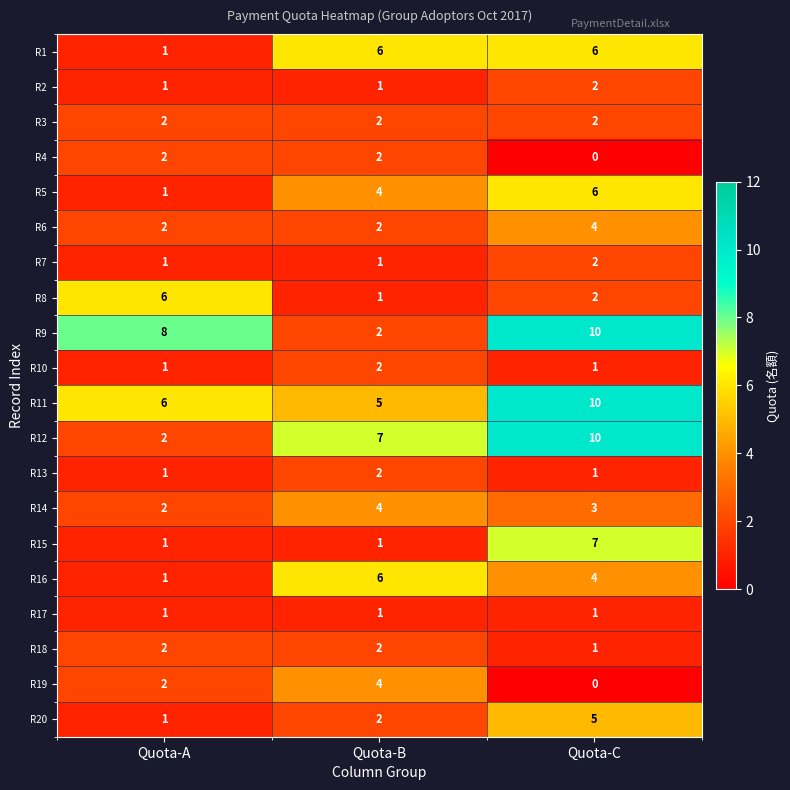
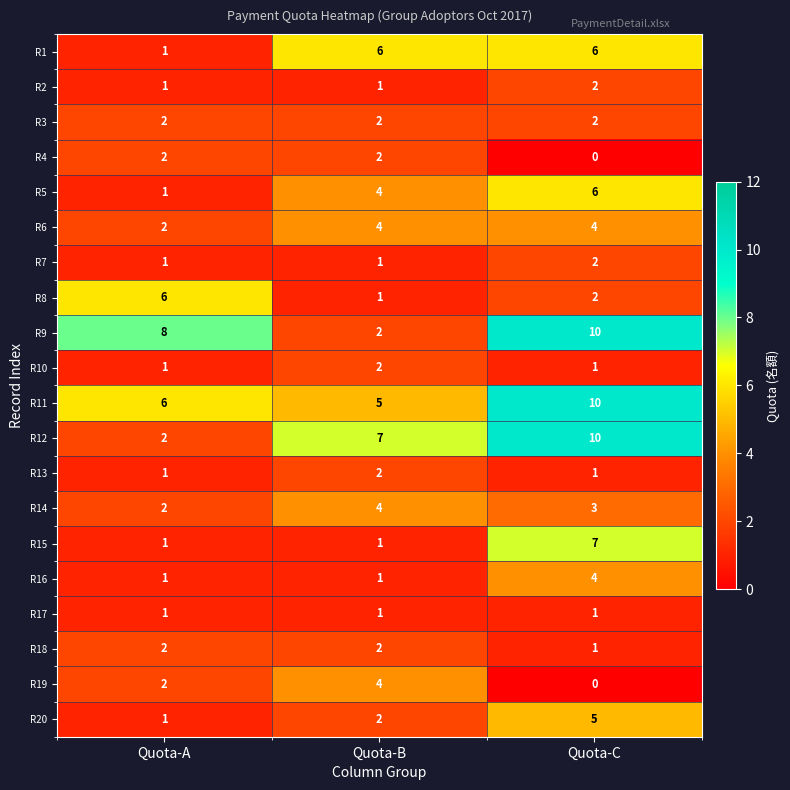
  {
    "R1": {
      "Quota-A": 1,
      "Quota-B": 6,
      "Quota-C": 6
    },
    "R2": {
      "Quota-A": 1,
      "Quota-B": 1,
      "Quota-C": 2
    },
    "R3": {
      "Quota-A": 2,
      "Quota-B": 2,
      "Quota-C": 2
    },
    "R4": {
      "Quota-A": 2,
      "Quota-B": 2,
      "Quota-C": 0
    },
    "R5": {
      "Quota-A": 1,
      "Quota-B": 4,
      "Quota-C": 6
    },
    "R6": {
      "Quota-A": 2,
-     "Quota-B": 2,
+     "Quota-B": 4,
      "Quota-C": 4
    },
    "R7": {
      "Quota-A": 1,
      "Quota-B": 1,
      "Quota-C": 2
    },
    "R8": {
      "Quota-A": 6,
      "Quota-B": 1,
      "Quota-C": 2
    },
    "R9": {
      "Quota-A": 8,
      "Quota-B": 2,
      "Quota-C": 10
    },
    "R10": {
      "Quota-A": 1,
      "Quota-B": 2,
      "Quota-C": 1
    },
    "R11": {
      "Quota-A": 6,
      "Quota-B": 5,
      "Quota-C": 10
    },
    "R12": {
      "Quota-A": 2,
      "Quota-B": 7,
      "Quota-C": 10
    },
    "R13": {
      "Quota-A": 1,
      "Quota-B": 2,
      "Quota-C": 1
    },
    "R14": {
      "Quota-A": 2,
      "Quota-B": 4,
      "Quota-C": 3
    },
    "R15": {
      "Quota-A": 1,
      "Quota-B": 1,
      "Quota-C": 7
    },
    "R16": {
      "Quota-A": 1,
-     "Quota-B": 6,
+     "Quota-B": 1,
      "Quota-C": 4
    },
    "R17": {
      "Quota-A": 1,
      "Quota-B": 1,
      "Quota-C": 1
    },
    "R18": {
      "Quota-A": 2,
      "Quota-B": 2,
      "Quota-C": 1
    },
    "R19": {
      "Quota-A": 2,
      "Quota-B": 4,
      "Quota-C": 0
    },
    "R20": {
      "Quota-A": 1,
      "Quota-B": 2,
      "Quota-C": 5
    }
  }
